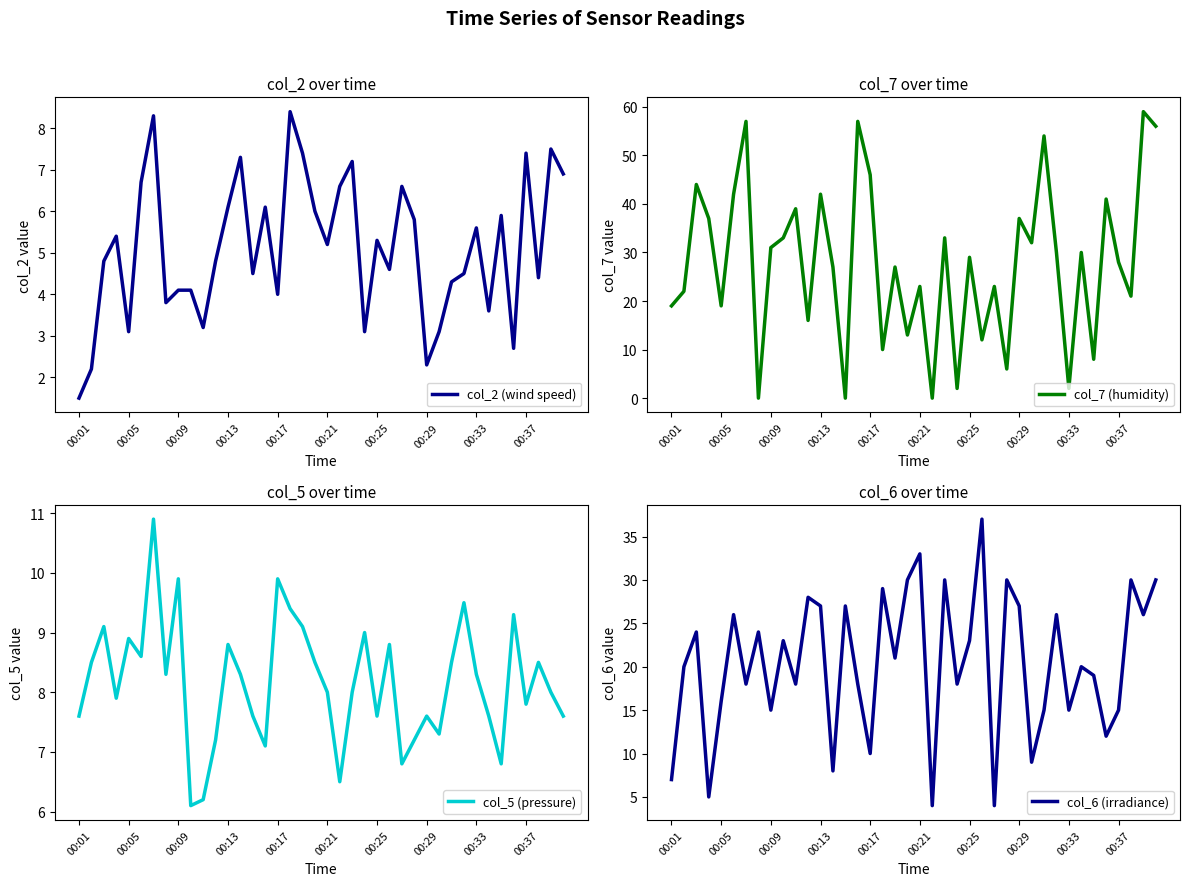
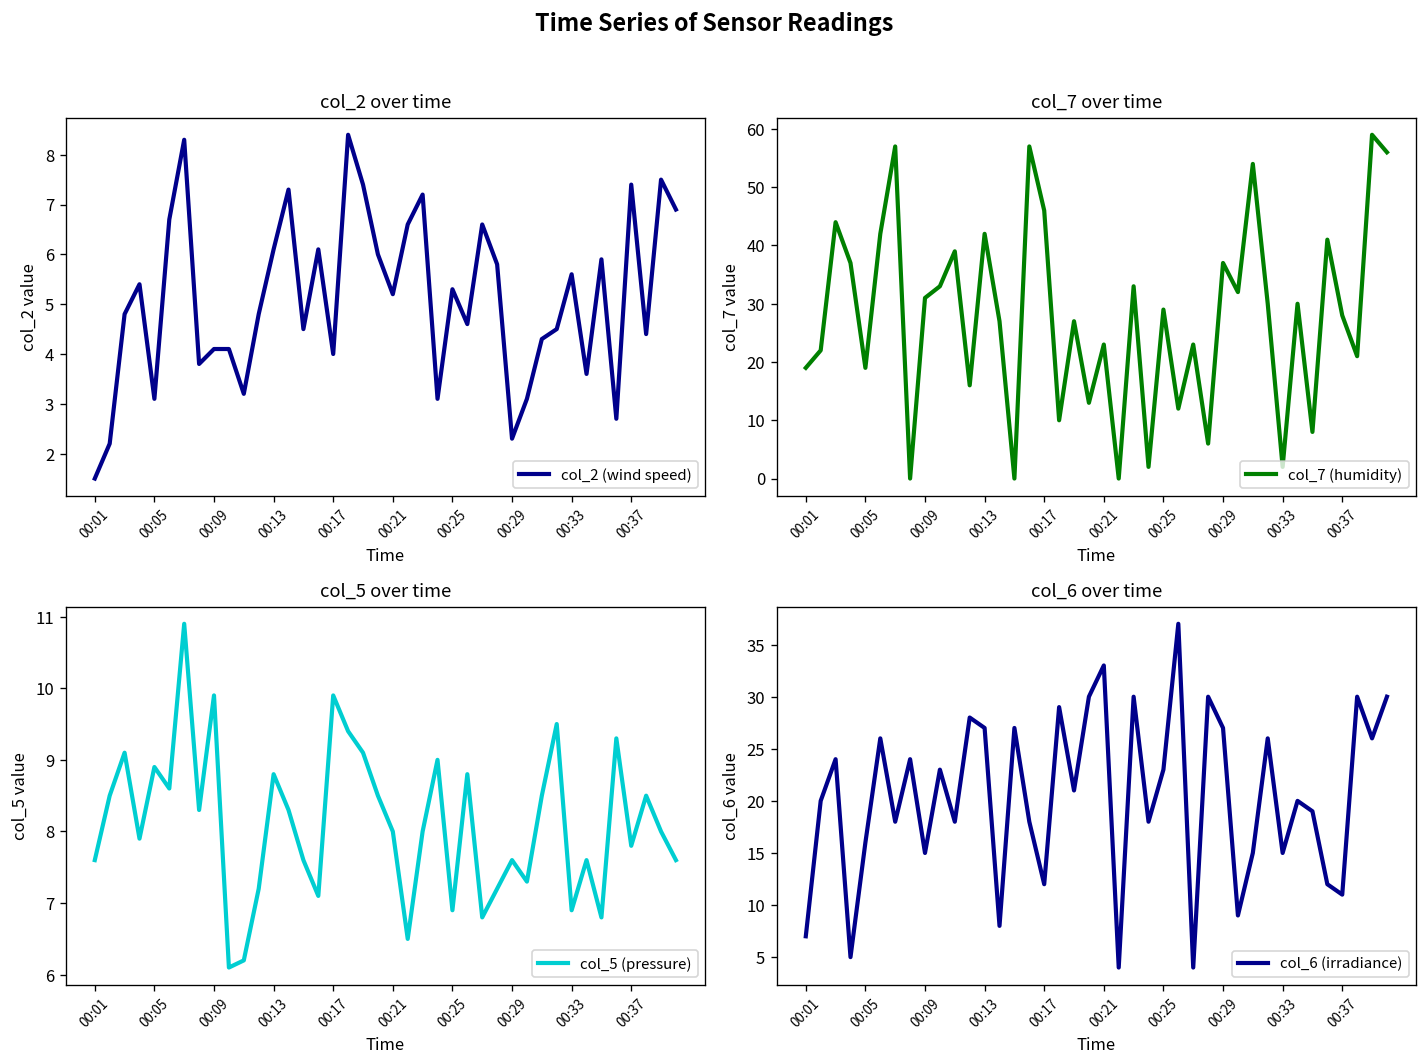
  {
    "col_2 over time": {
      "00:01": 1.5,
      "00:05": 3.1,
      "00:09": 4.1,
      "00:13": 6.1,
      "00:17": 4.0,
      "00:21": 5.2,
      "00:25": 5.3,
      "00:29": 2.3,
      "00:33": 5.6,
      "00:37": 7.4
    },
    "col_7 over time": {
      "00:01": 19,
      "00:05": 19,
      "00:09": 31,
      "00:13": 42,
      "00:17": 46,
      "00:21": 23,
      "00:25": 29,
      "00:29": 37,
      "00:37": 28
    },
    "col_5 over time": {
      "00:01": 7.6,
      "00:05": 8.9,
      "00:09": 9.9,
      "00:13": 8.8,
      "00:17": 9.9,
      "00:21": 8.0,
-     "00:25": 7.6,
+     "00:25": 6.9,
      "00:29": 7.6,
-     "00:33": 8.3,
+     "00:33": 6.9,
      "00:37": 7.8
    },
    "col_6 over time": {
      "00:01": 7,
      "00:05": 16,
      "00:09": 15,
      "00:13": 27,
-     "00:17": 10,
+     "00:17": 12,
      "00:21": 33,
      "00:25": 23,
      "00:29": 27,
      "00:33": 15,
-     "00:37": 15
+     "00:37": 11
    }
  }
